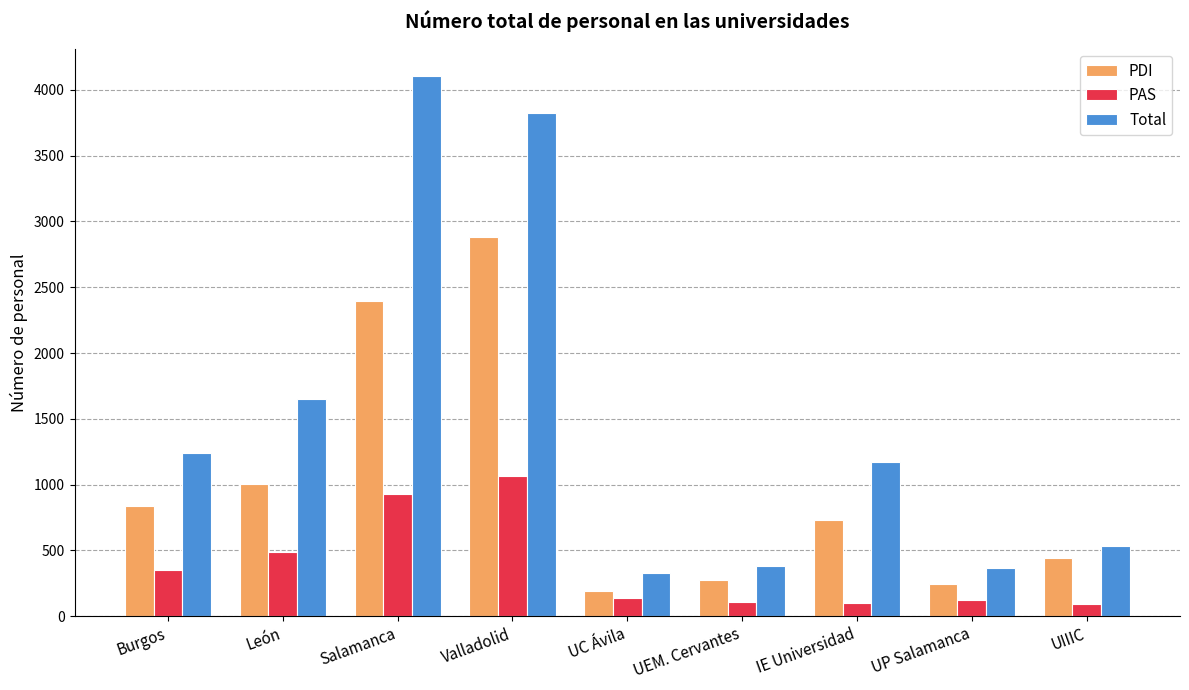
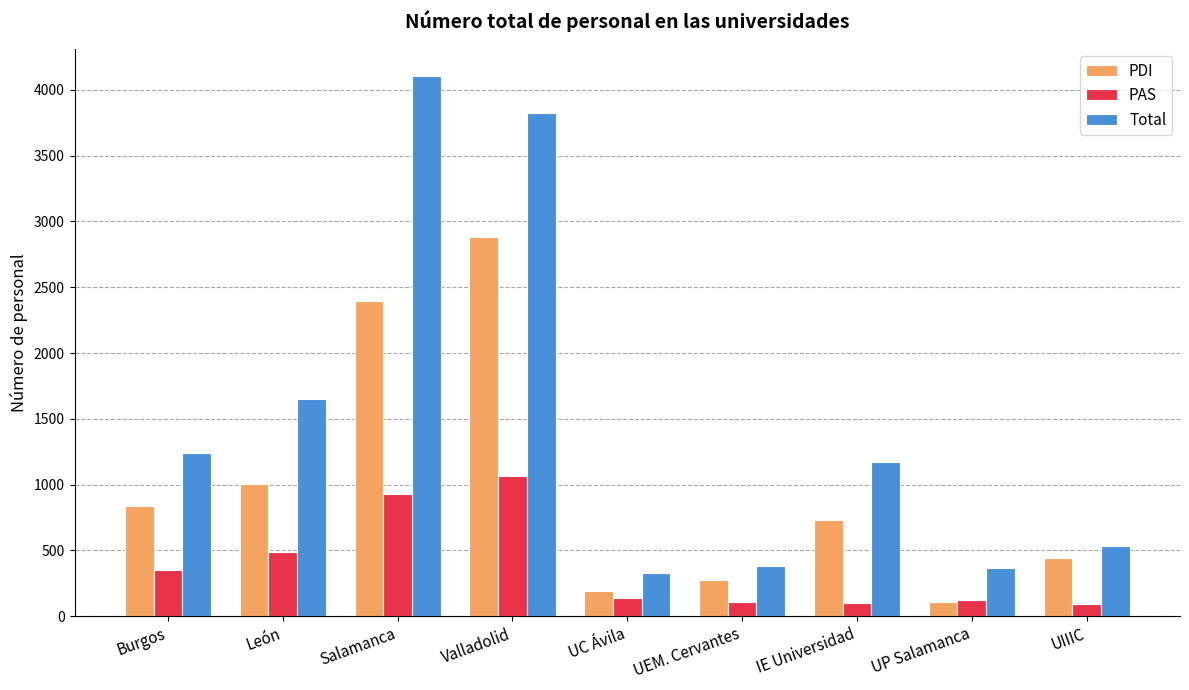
  {
    "PDI": {
      "Burgos": 840,
      "León": 1000,
      "Salamanca": 2400,
      "Valladolid": 2880,
      "UC Ávila": 200,
      "UEM. Cervantes": 270,
      "IE Universidad": 730,
-     "UP Salamanca": 240,
+     "UP Salamanca": 110,
      "UIIIC": 450
    },
    "PAS": {
      "Burgos": 350,
      "León": 490,
      "Salamanca": 930,
      "Valladolid": 1060,
      "UC Ávila": 140,
      "UEM. Cervantes": 110,
      "IE Universidad": 100,
      "UP Salamanca": 130,
      "UIIIC": 90
    },
    "Total": {
      "Burgos": 1240,
      "León": 1650,
      "Salamanca": 4110,
      "Valladolid": 3830,
      "UC Ávila": 330,
      "UEM. Cervantes": 380,
      "IE Universidad": 1170,
      "UP Salamanca": 370,
      "UIIIC": 540
    }
  }
